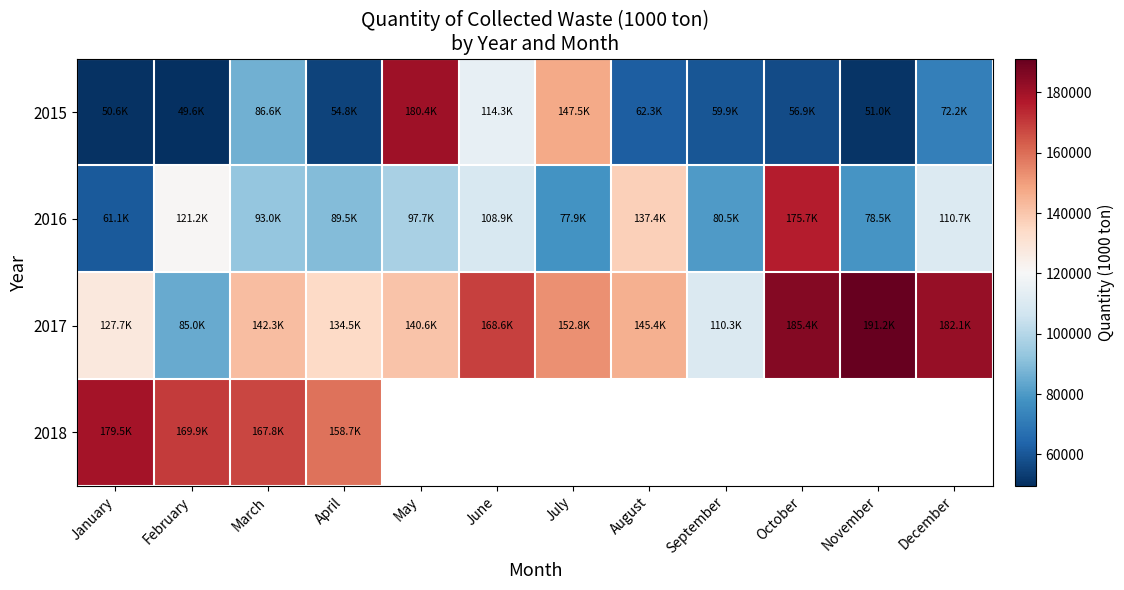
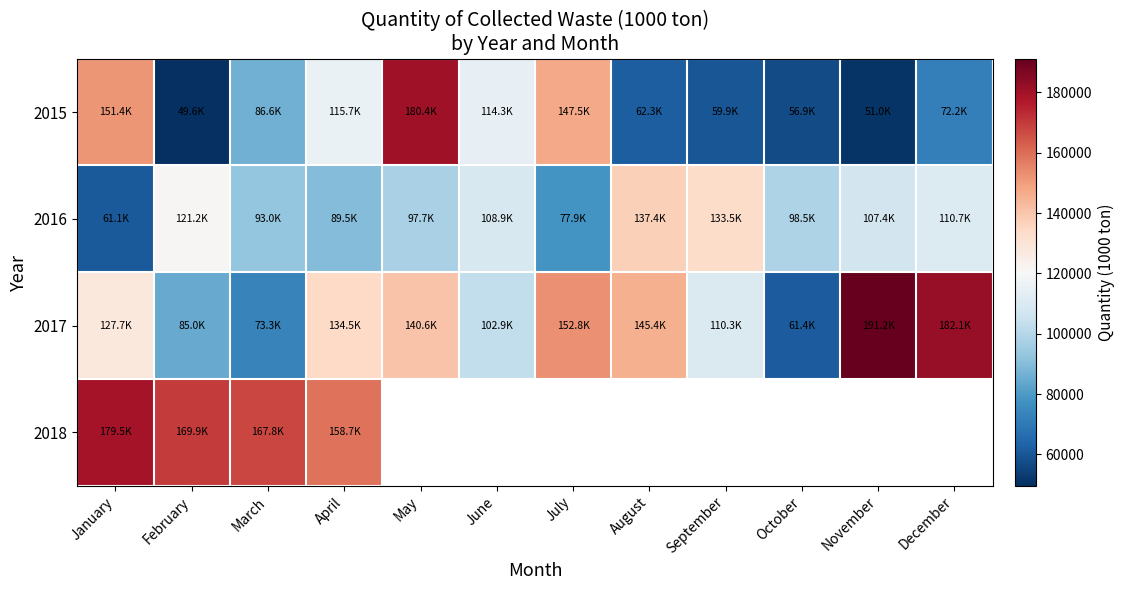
  {
    "2015": {
-     "January": "50.6K",
+     "January": "151.4K",
      "February": "49.6K",
      "March": "86.6K",
-     "April": "54.8K",
+     "April": "115.7K",
      "May": "180.4K",
      "June": "114.3K",
      "July": "147.5K",
      "August": "62.3K",
      "September": "59.9K",
      "October": "56.9K",
      "November": "51.0K",
      "December": "72.2K"
    },
    "2016": {
      "January": "61.1K",
      "February": "121.2K",
      "March": "93.0K",
      "April": "89.5K",
      "May": "97.7K",
      "June": "108.9K",
      "July": "77.9K",
      "August": "137.4K",
-     "September": "80.5K",
-     "October": "175.7K",
-     "November": "78.5K",
+     "September": "133.5K",
+     "October": "98.5K",
+     "November": "107.4K",
      "December": "110.7K"
    },
    "2017": {
      "January": "127.7K",
      "February": "85.0K",
-     "March": "142.3K",
+     "March": "73.3K",
      "April": "134.5K",
      "May": "140.6K",
-     "June": "168.6K",
+     "June": "102.9K",
      "July": "152.8K",
      "August": "145.4K",
      "September": "110.3K",
-     "October": "185.4K",
+     "October": "61.4K",
      "November": "191.2K",
      "December": "182.1K"
    },
    "2018": {
      "January": "179.5K",
      "February": "169.9K",
      "March": "167.8K",
      "April": "158.7K"
    }
  }
